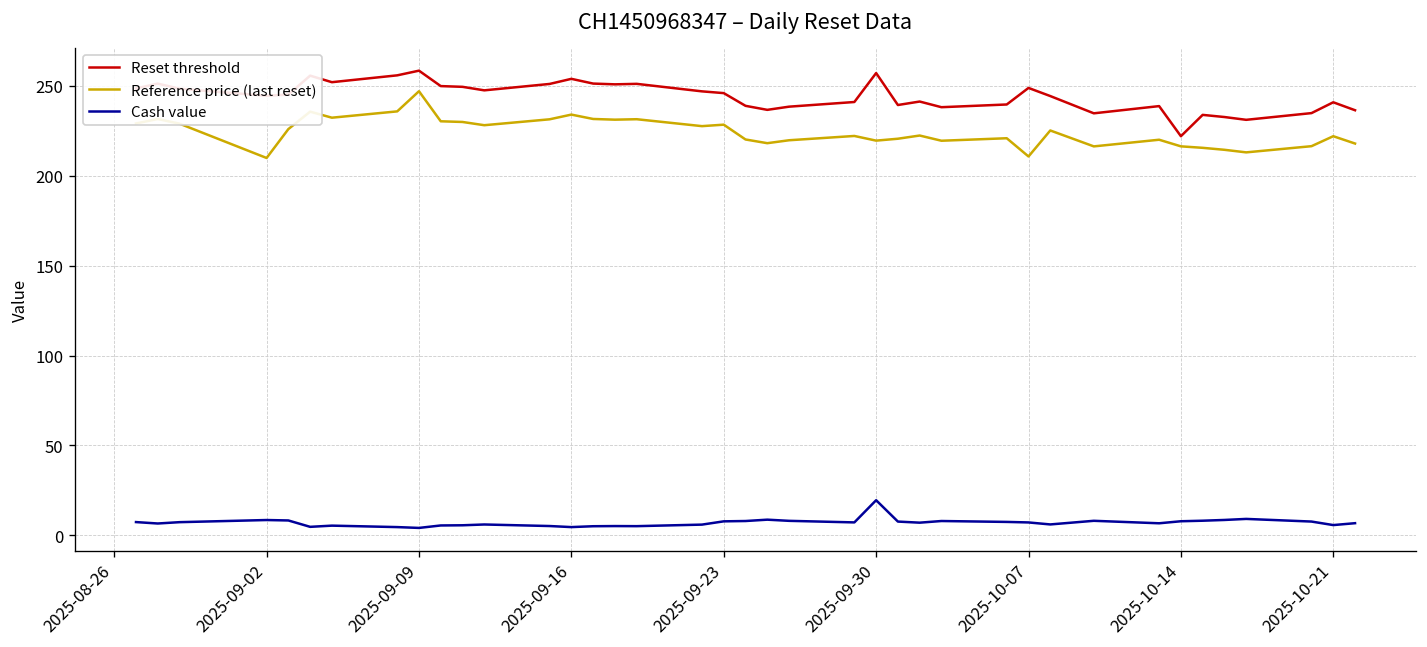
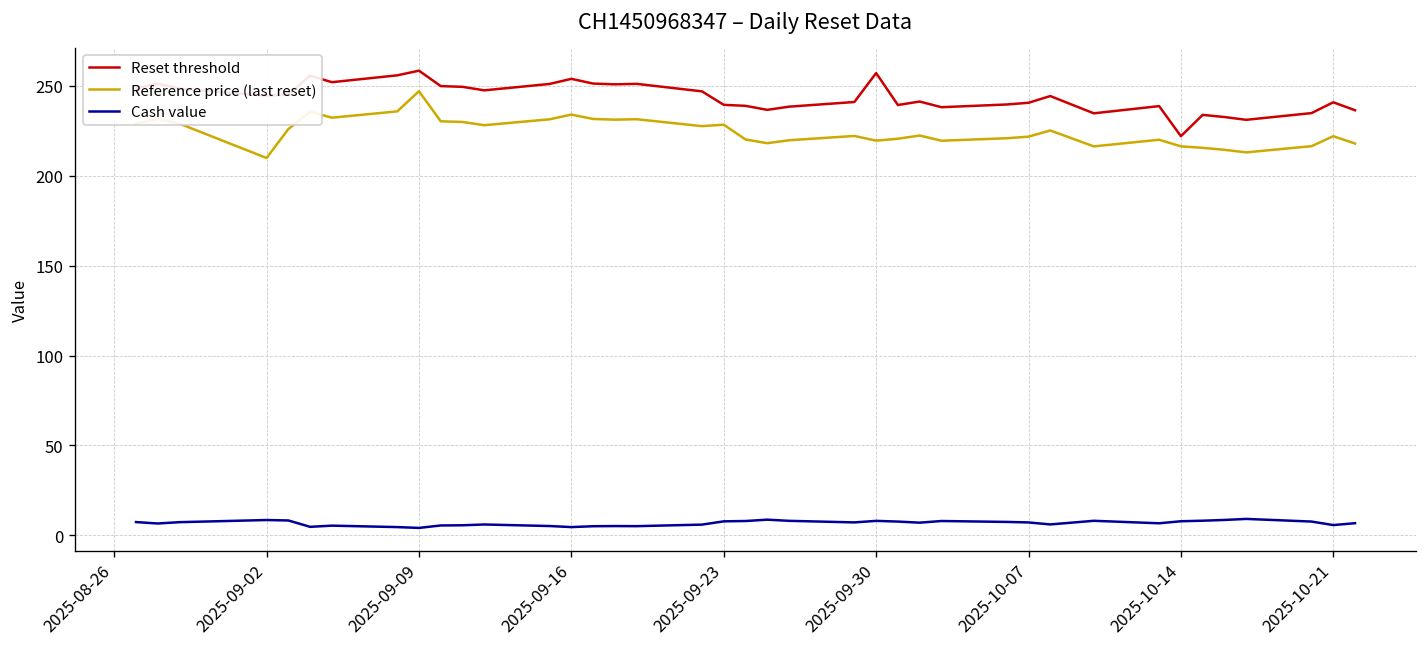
  {
    "Reset threshold": {
      "2025-09-09": 258,
      "2025-09-16": 254,
-     "2025-09-23": 246,
+     "2025-09-23": 239,
      "2025-09-30": 257,
-     "2025-10-07": 249,
+     "2025-10-07": 241,
      "2025-10-14": 222,
      "2025-10-21": 241
    },
    "Reference price (last reset)": {
      "2025-09-02": 210,
      "2025-09-09": 247,
      "2025-09-16": 234,
      "2025-09-23": 228,
      "2025-09-30": 220,
-     "2025-10-07": 211,
+     "2025-10-07": 222,
      "2025-10-14": 216,
      "2025-10-21": 222
    },
    "Cash value": {
      "2025-09-02": 9,
      "2025-09-09": 4,
      "2025-09-16": 5,
      "2025-09-23": 8,
-     "2025-09-30": 20,
+     "2025-09-30": 8,
      "2025-10-07": 7,
      "2025-10-14": 8,
      "2025-10-21": 6
    }
  }
